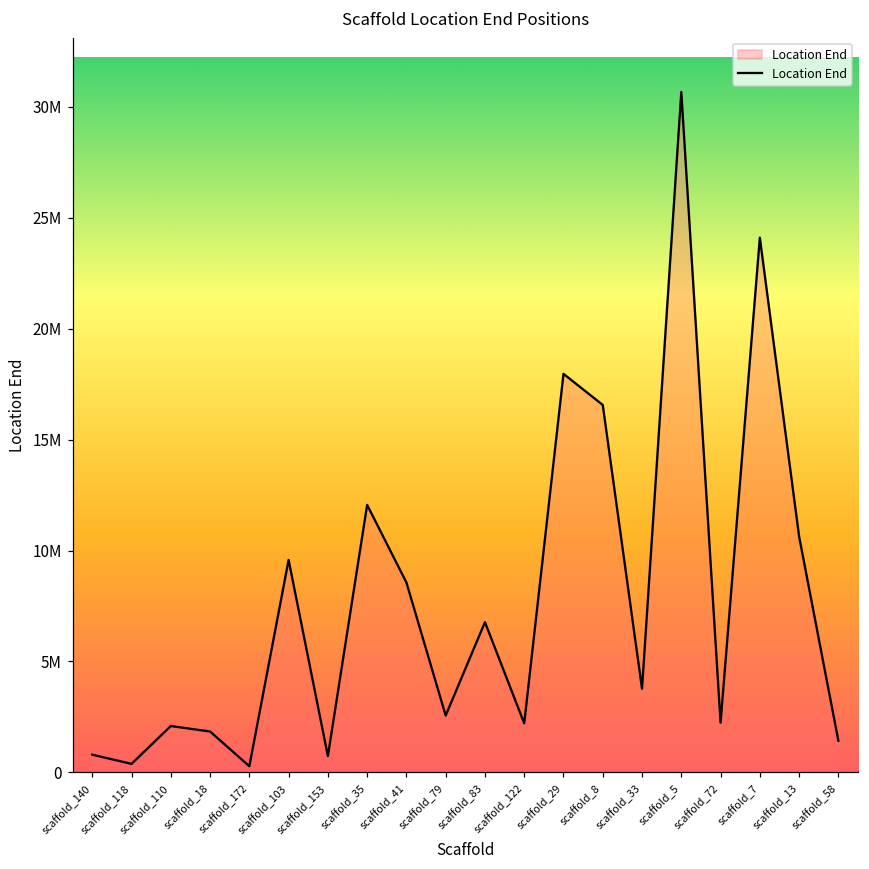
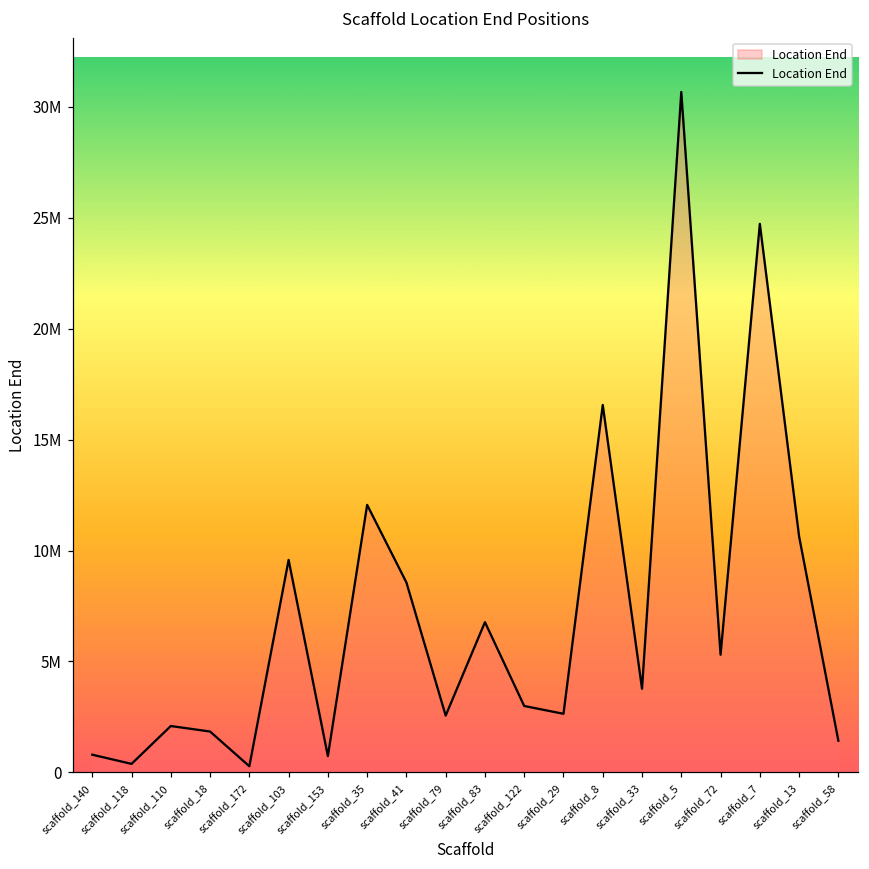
  {
    "scaffold_140": 800000,
    "scaffold_118": 400000,
    "scaffold_110": 2100000,
    "scaffold_18": 1800000,
    "scaffold_172": 300000,
    "scaffold_103": 9600000,
    "scaffold_153": 700000,
    "scaffold_35": 12100000,
    "scaffold_41": 8600000,
    "scaffold_79": 2600000,
    "scaffold_83": 6800000,
-   "scaffold_122": 2200000,
-   "scaffold_29": 18000000,
+   "scaffold_122": 3000000,
+   "scaffold_29": 2600000,
    "scaffold_8": 16600000,
    "scaffold_33": 3800000,
    "scaffold_5": 30700000,
-   "scaffold_72": 2200000,
-   "scaffold_7": 24100000,
+   "scaffold_72": 5300000,
+   "scaffold_7": 24700000,
    "scaffold_13": 10600000,
    "scaffold_58": 1400000
  }
